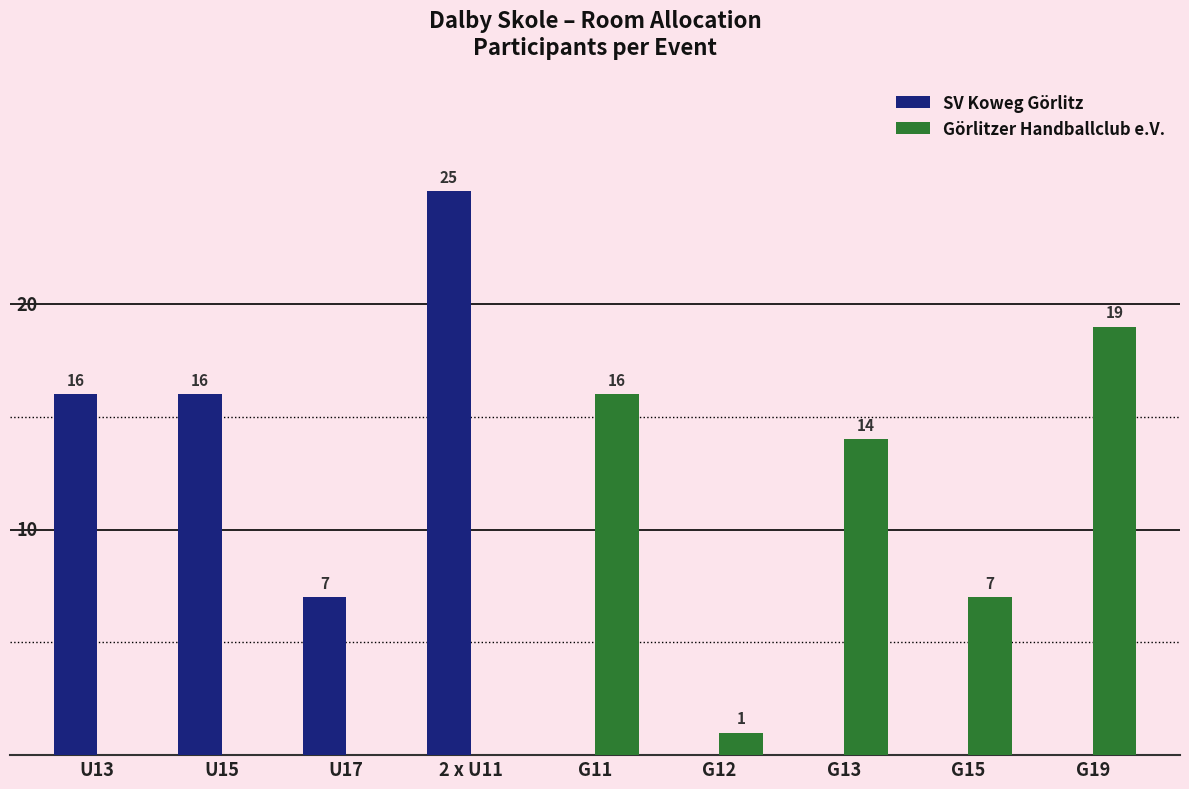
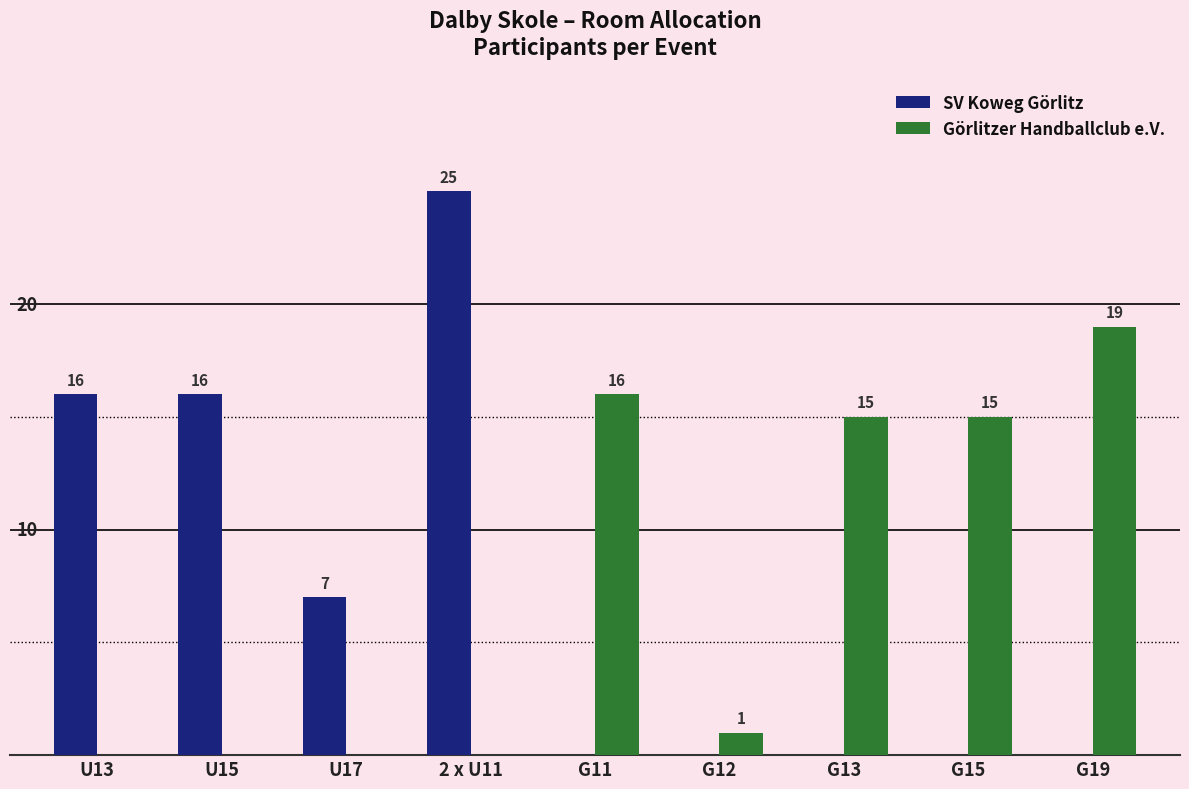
  {
    "SV Koweg Görlitz": {
      "U13": 16,
      "U15": 16,
      "U17": 7,
      "2 x U11": 25
    },
    "Görlitzer Handballclub e.V.": {
      "G11": 16,
      "G12": 1,
-     "G13": 14,
-     "G15": 7,
+     "G13": 15,
+     "G15": 15,
      "G19": 19
    }
  }
